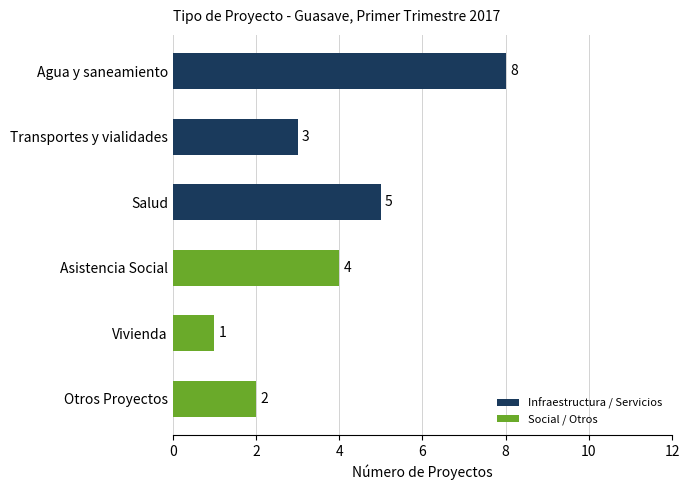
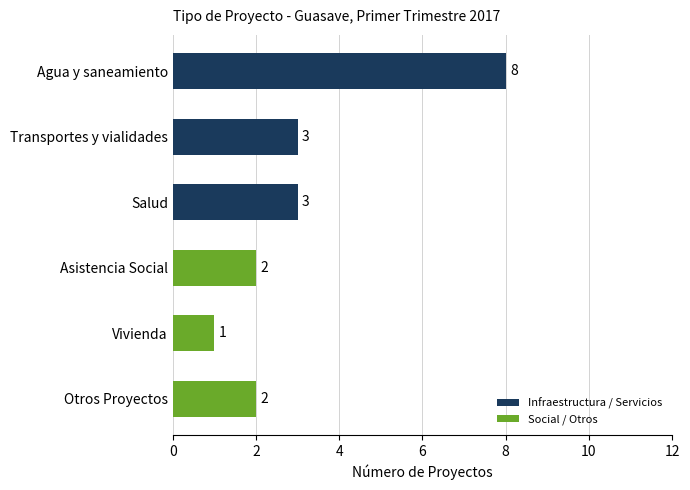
  {
    "Agua y saneamiento": 8,
    "Transportes y vialidades": 3,
-   "Salud": 5,
-   "Asistencia Social": 4,
+   "Salud": 3,
+   "Asistencia Social": 2,
    "Vivienda": 1,
    "Otros Proyectos": 2
  }
